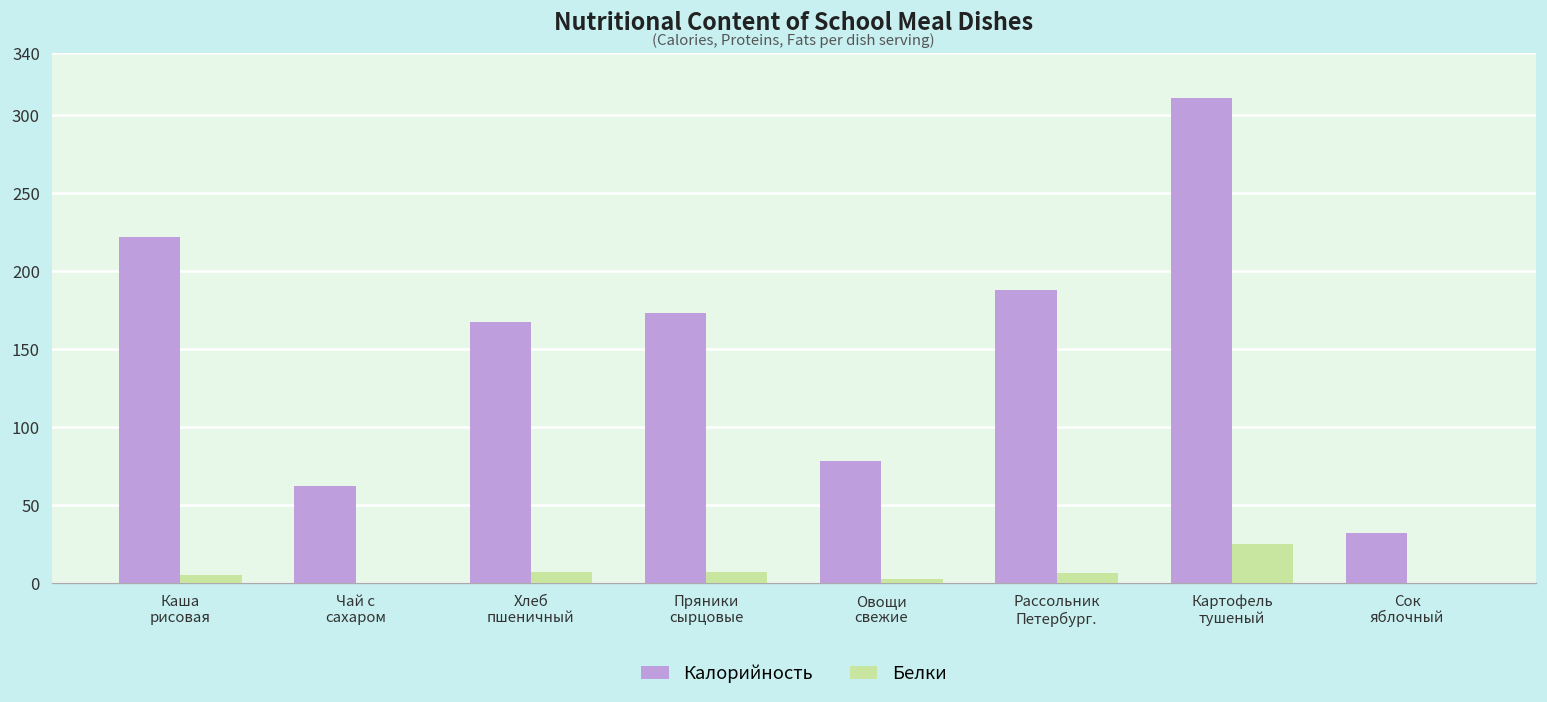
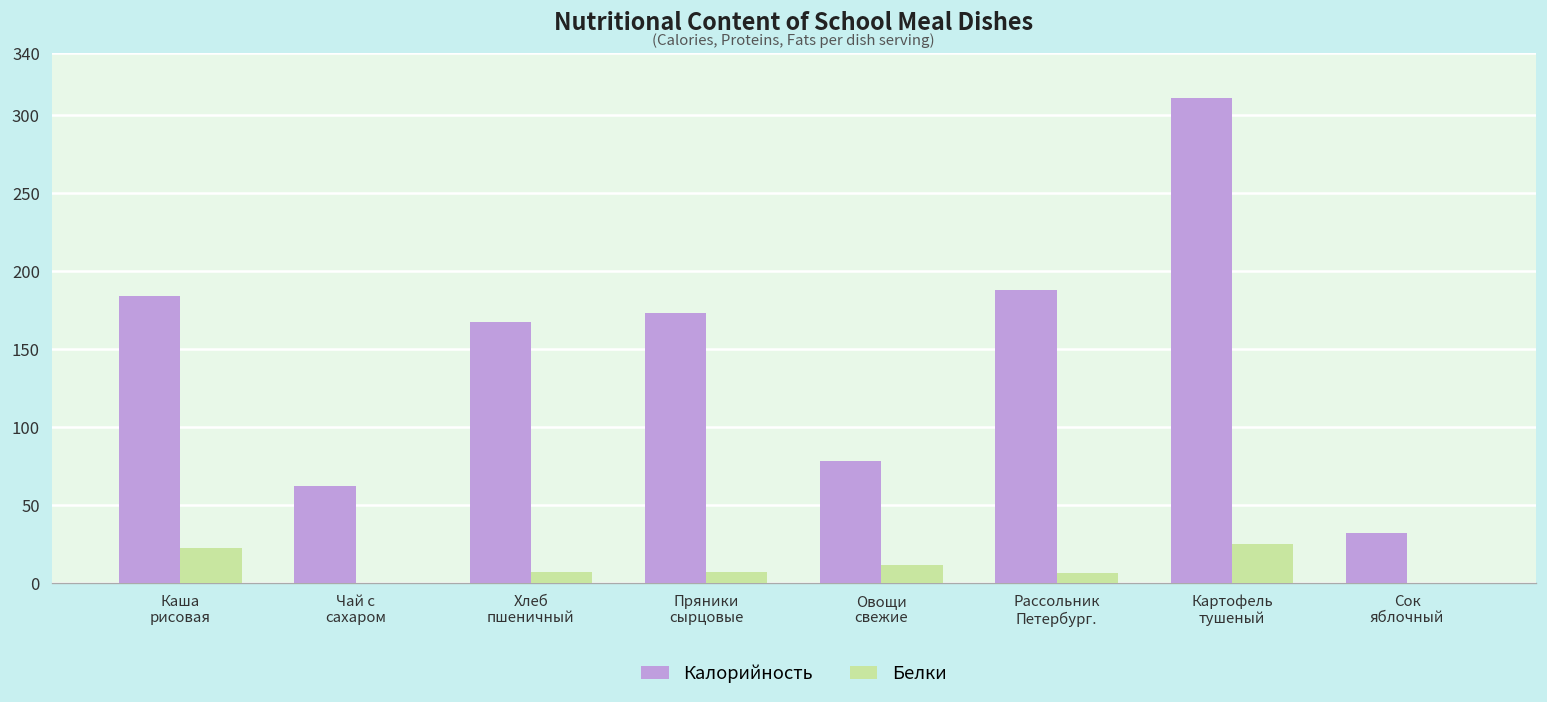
  {
    "Калорийность": {
-     "Каша рисовая": 222,
+     "Каша рисовая": 184,
      "Чай с сахаром": 62,
      "Хлеб пшеничный": 167,
      "Пряники сырцовые": 173,
      "Овощи свежие": 78,
      "Рассольник Петербург.": 188,
      "Картофель тушеный": 311,
      "Сок яблочный": 32
    },
    "Белки": {
-     "Каша рисовая": 5,
+     "Каша рисовая": 22,
      "Чай с сахаром": 0,
      "Хлеб пшеничный": 7,
      "Пряники сырцовые": 7,
-     "Овощи свежие": 2,
+     "Овощи свежие": 11,
      "Рассольник Петербург.": 6,
      "Картофель тушеный": 25,
      "Сок яблочный": 0
    }
  }
